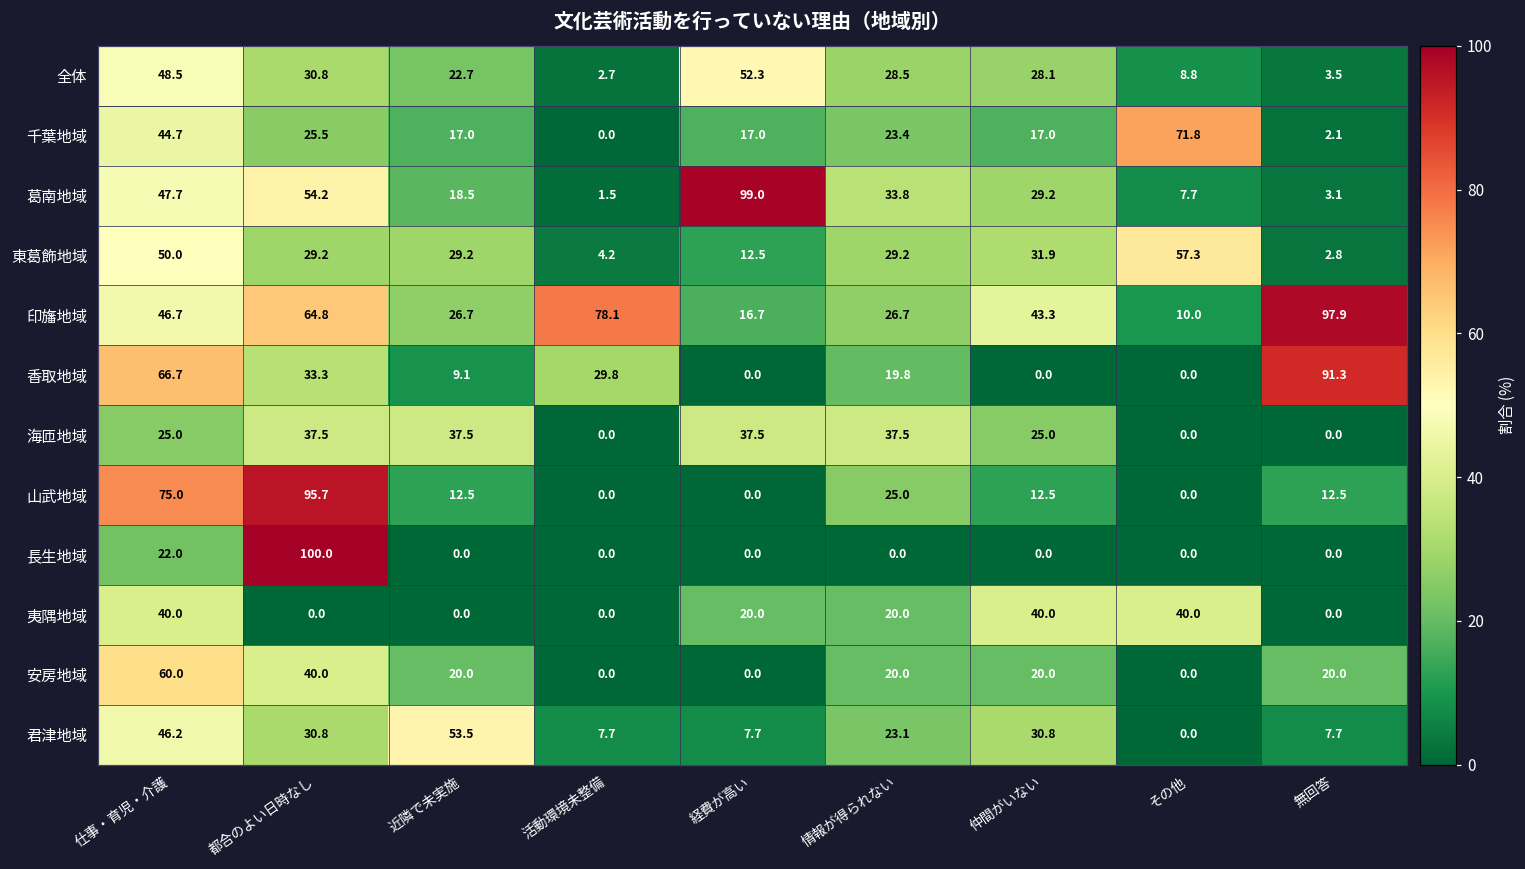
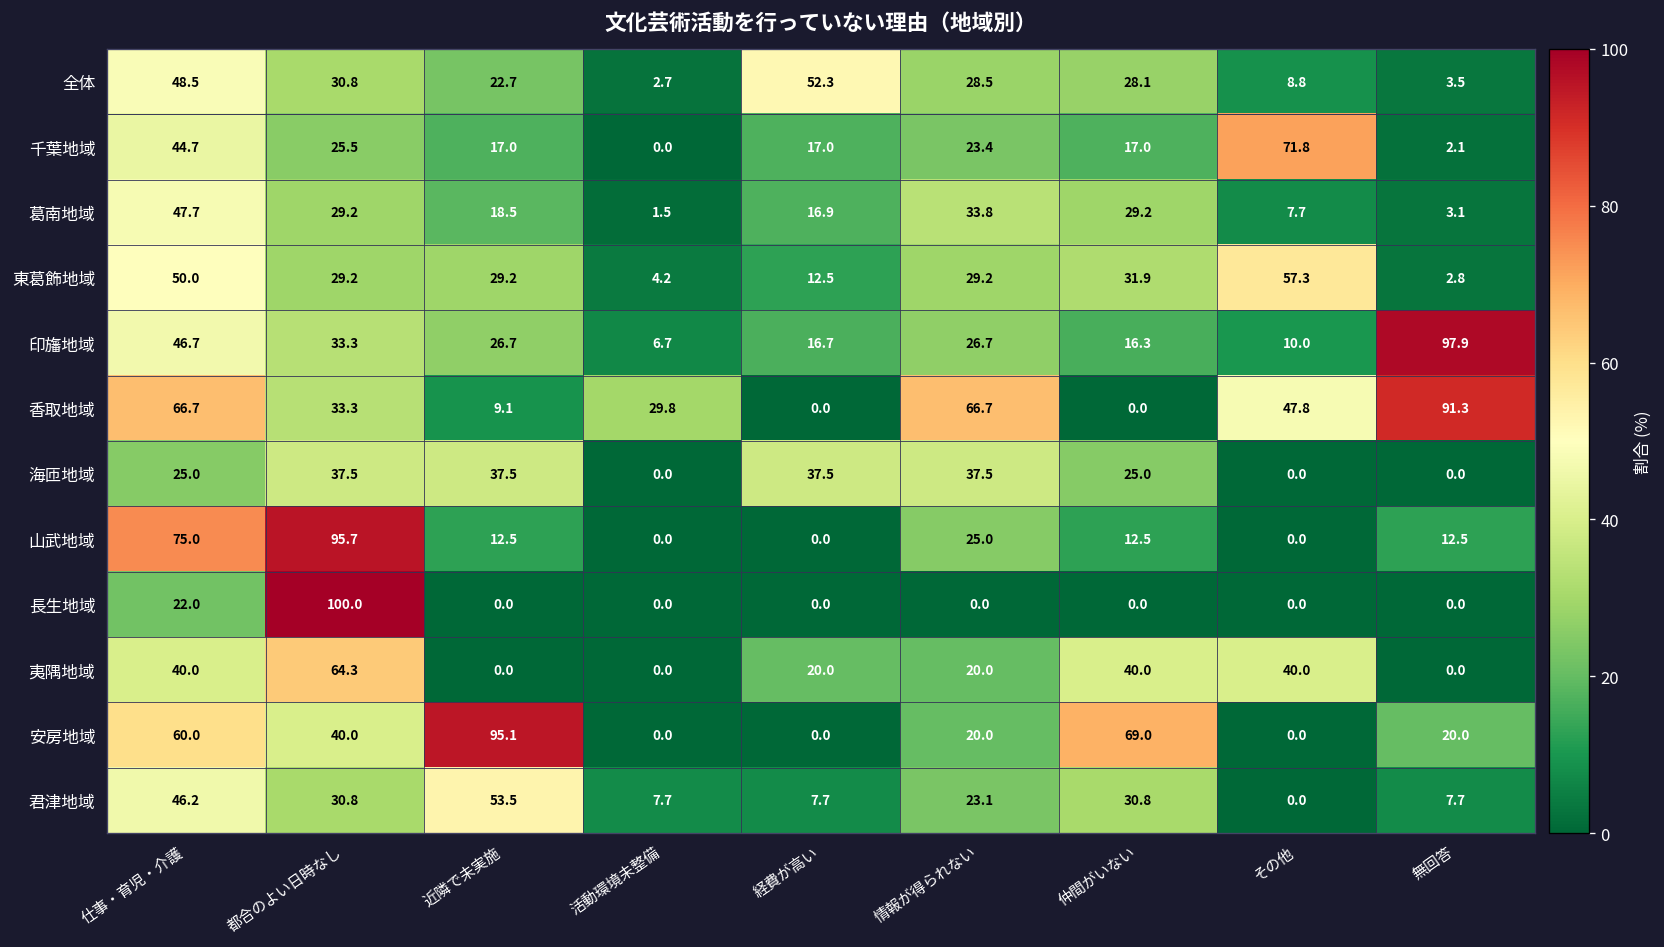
  {
    "全体": {
      "仕事・育児・介護": 48.5,
      "都合のよい日時なし": 30.8,
      "近隣で未実施": 22.7,
      "活動環境未整備": 2.7,
      "経費が高い": 52.3,
      "情報が得られない": 28.5,
      "仲間がいない": 28.1,
      "その他": 8.8,
      "無回答": 3.5
    },
    "千葉地域": {
      "仕事・育児・介護": 44.7,
      "都合のよい日時なし": 25.5,
      "近隣で未実施": 17.0,
      "活動環境未整備": 0.0,
      "経費が高い": 17.0,
      "情報が得られない": 23.4,
      "仲間がいない": 17.0,
      "その他": 71.8,
      "無回答": 2.1
    },
    "葛南地域": {
      "仕事・育児・介護": 47.7,
-     "都合のよい日時なし": 54.2,
+     "都合のよい日時なし": 29.2,
      "近隣で未実施": 18.5,
      "活動環境未整備": 1.5,
-     "経費が高い": 99.0,
+     "経費が高い": 16.9,
      "情報が得られない": 33.8,
      "仲間がいない": 29.2,
      "その他": 7.7,
      "無回答": 3.1
    },
    "東葛飾地域": {
      "仕事・育児・介護": 50.0,
      "都合のよい日時なし": 29.2,
      "近隣で未実施": 29.2,
      "活動環境未整備": 4.2,
      "経費が高い": 12.5,
      "情報が得られない": 29.2,
      "仲間がいない": 31.9,
      "その他": 57.3,
      "無回答": 2.8
    },
    "印旛地域": {
      "仕事・育児・介護": 46.7,
-     "都合のよい日時なし": 64.8,
+     "都合のよい日時なし": 33.3,
      "近隣で未実施": 26.7,
-     "活動環境未整備": 78.1,
+     "活動環境未整備": 6.7,
      "経費が高い": 16.7,
      "情報が得られない": 26.7,
-     "仲間がいない": 43.3,
+     "仲間がいない": 16.3,
      "その他": 10.0,
      "無回答": 97.9
    },
    "香取地域": {
      "仕事・育児・介護": 66.7,
      "都合のよい日時なし": 33.3,
      "近隣で未実施": 9.1,
      "活動環境未整備": 29.8,
      "経費が高い": 0.0,
-     "情報が得られない": 19.8,
+     "情報が得られない": 66.7,
      "仲間がいない": 0.0,
-     "その他": 0.0,
+     "その他": 47.8,
      "無回答": 91.3
    },
    "海匝地域": {
      "仕事・育児・介護": 25.0,
      "都合のよい日時なし": 37.5,
      "近隣で未実施": 37.5,
      "活動環境未整備": 0.0,
      "経費が高い": 37.5,
      "情報が得られない": 37.5,
      "仲間がいない": 25.0,
      "その他": 0.0,
      "無回答": 0.0
    },
    "山武地域": {
      "仕事・育児・介護": 75.0,
      "都合のよい日時なし": 95.7,
      "近隣で未実施": 12.5,
      "活動環境未整備": 0.0,
      "経費が高い": 0.0,
      "情報が得られない": 25.0,
      "仲間がいない": 12.5,
      "その他": 0.0,
      "無回答": 12.5
    },
    "長生地域": {
      "仕事・育児・介護": 22.0,
      "都合のよい日時なし": 100.0,
      "近隣で未実施": 0.0,
      "活動環境未整備": 0.0,
      "経費が高い": 0.0,
      "情報が得られない": 0.0,
      "仲間がいない": 0.0,
      "その他": 0.0,
      "無回答": 0.0
    },
    "夷隅地域": {
      "仕事・育児・介護": 40.0,
-     "都合のよい日時なし": 0.0,
+     "都合のよい日時なし": 64.3,
      "近隣で未実施": 0.0,
      "活動環境未整備": 0.0,
      "経費が高い": 20.0,
      "情報が得られない": 20.0,
      "仲間がいない": 40.0,
      "その他": 40.0,
      "無回答": 0.0
    },
    "安房地域": {
      "仕事・育児・介護": 60.0,
      "都合のよい日時なし": 40.0,
-     "近隣で未実施": 20.0,
+     "近隣で未実施": 95.1,
      "活動環境未整備": 0.0,
      "経費が高い": 0.0,
      "情報が得られない": 20.0,
-     "仲間がいない": 20.0,
+     "仲間がいない": 69.0,
      "その他": 0.0,
      "無回答": 20.0
    },
    "君津地域": {
      "仕事・育児・介護": 46.2,
      "都合のよい日時なし": 30.8,
      "近隣で未実施": 53.5,
      "活動環境未整備": 7.7,
      "経費が高い": 7.7,
      "情報が得られない": 23.1,
      "仲間がいない": 30.8,
      "その他": 0.0,
      "無回答": 7.7
    }
  }
